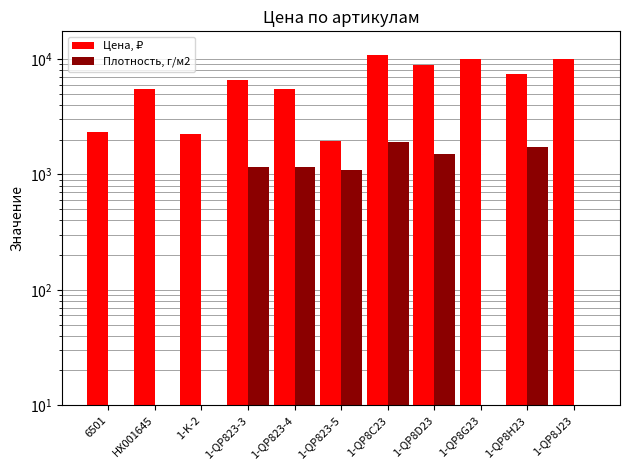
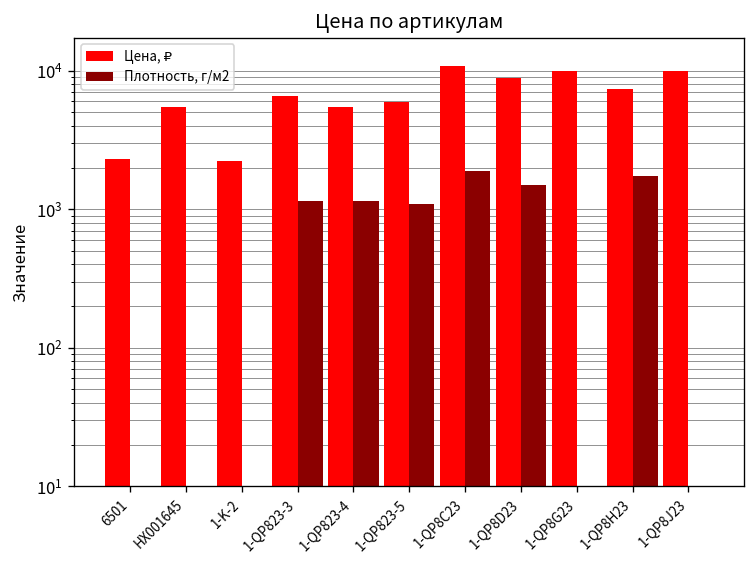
  {
    "Цена, ₽": {
      "6501": 2300,
      "HX001645": 5000,
      "1-K-2": 2200,
      "1-QP823-3": 7000,
      "1-QP823-4": 5000,
-     "1-QP823-5": 1900,
+     "1-QP823-5": 6000,
      "1-QP8C23": 11000,
      "1-QP8D23": 9000,
      "1-QP8G23": 10000,
      "1-QP8H23": 7000,
      "1-QP8J23": 10000
    },
    "Плотность, г/м2": {
      "1-QP823-3": 1200,
      "1-QP823-4": 1200,
      "1-QP823-5": 1100,
      "1-QP8C23": 1900,
      "1-QP8D23": 1500,
      "1-QP8H23": 1700
    }
  }
